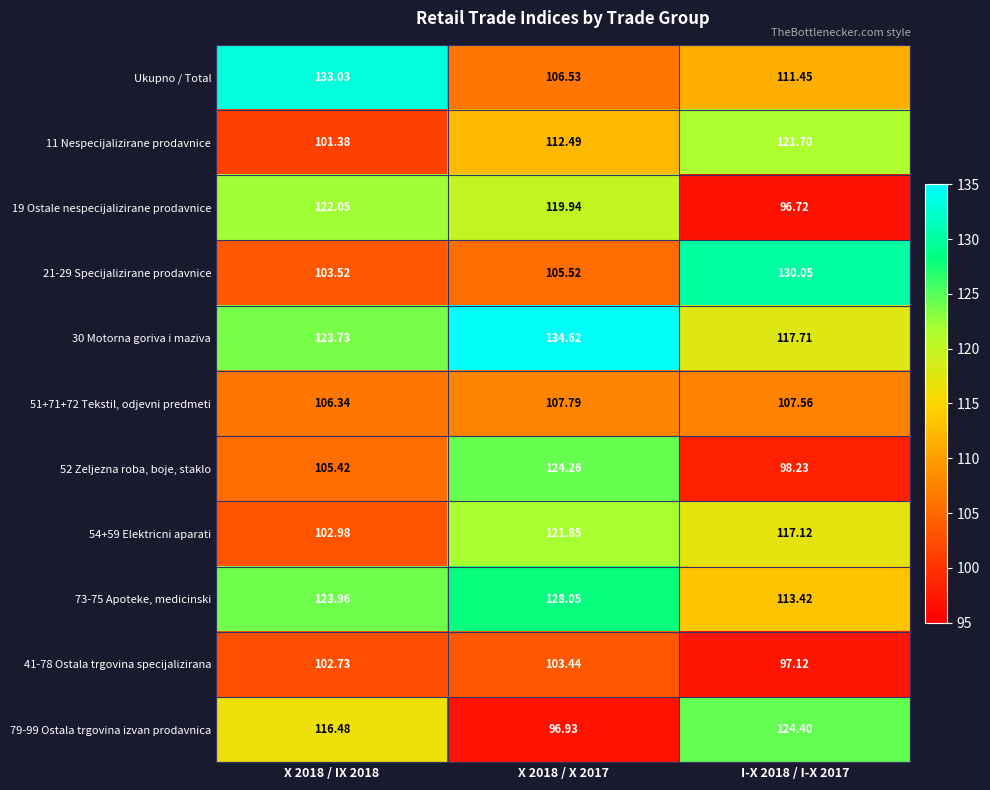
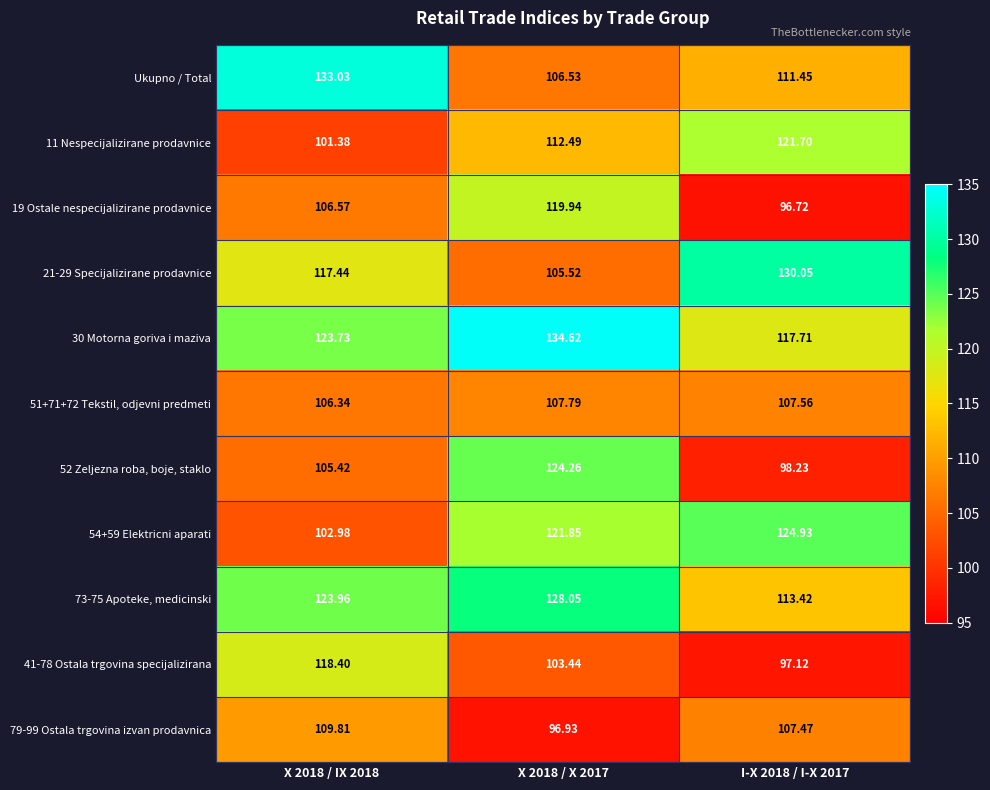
  {
    "Ukupno / Total": {
      "X 2018 / IX 2018": 133.03,
      "X 2018 / X 2017": 106.53,
      "I-X 2018 / I-X 2017": 111.45
    },
    "11 Nespecijalizirane prodavnice": {
      "X 2018 / IX 2018": 101.38,
      "X 2018 / X 2017": 112.49,
      "I-X 2018 / I-X 2017": 121.70
    },
    "19 Ostale nespecijalizirane prodavnice": {
-     "X 2018 / IX 2018": 122.05,
+     "X 2018 / IX 2018": 106.57,
      "X 2018 / X 2017": 119.94,
      "I-X 2018 / I-X 2017": 96.72
    },
    "21-29 Specijalizirane prodavnice": {
-     "X 2018 / IX 2018": 103.52,
+     "X 2018 / IX 2018": 117.44,
      "X 2018 / X 2017": 105.52,
      "I-X 2018 / I-X 2017": 130.05
    },
    "30 Motorna goriva i maziva": {
      "X 2018 / IX 2018": 123.73,
      "X 2018 / X 2017": 134.62,
      "I-X 2018 / I-X 2017": 117.71
    },
    "51+71+72 Tekstil, odjevni predmeti": {
      "X 2018 / IX 2018": 106.34,
      "X 2018 / X 2017": 107.79,
      "I-X 2018 / I-X 2017": 107.56
    },
    "52 Zeljezna roba, boje, staklo": {
      "X 2018 / IX 2018": 105.42,
      "X 2018 / X 2017": 124.26,
      "I-X 2018 / I-X 2017": 98.23
    },
    "54+59 Elektricni aparati": {
      "X 2018 / IX 2018": 102.98,
      "X 2018 / X 2017": 121.85,
-     "I-X 2018 / I-X 2017": 117.12
+     "I-X 2018 / I-X 2017": 124.93
    },
    "73-75 Apoteke, medicinski": {
      "X 2018 / IX 2018": 123.96,
      "X 2018 / X 2017": 128.05,
      "I-X 2018 / I-X 2017": 113.42
    },
    "41-78 Ostala trgovina specijalizirana": {
-     "X 2018 / IX 2018": 102.73,
+     "X 2018 / IX 2018": 118.40,
      "X 2018 / X 2017": 103.44,
      "I-X 2018 / I-X 2017": 97.12
    },
    "79-99 Ostala trgovina izvan prodavnica": {
-     "X 2018 / IX 2018": 116.48,
+     "X 2018 / IX 2018": 109.81,
      "X 2018 / X 2017": 96.93,
-     "I-X 2018 / I-X 2017": 124.40
+     "I-X 2018 / I-X 2017": 107.47
    }
  }
